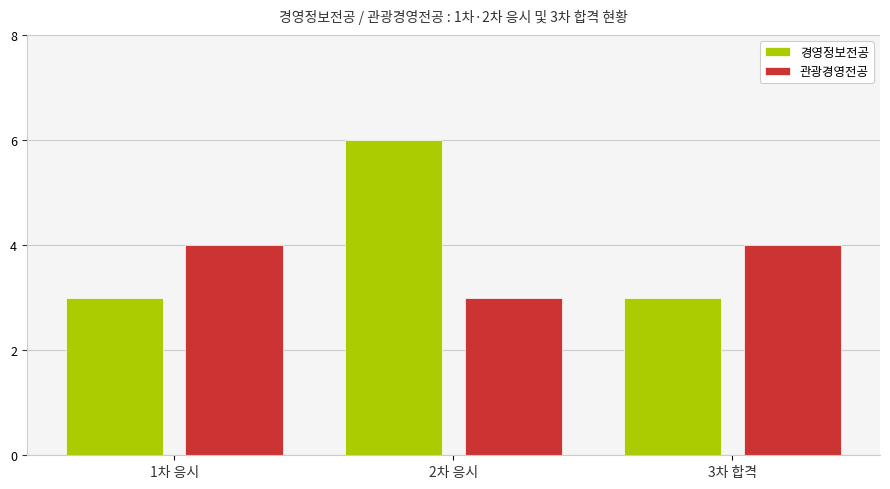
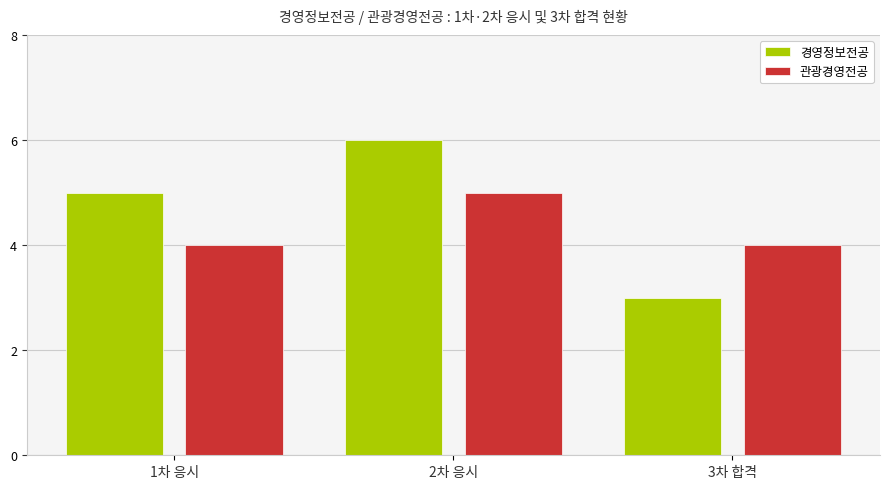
  {
    "경영정보전공": {
-     "1차 응시": 3,
+     "1차 응시": 5,
      "2차 응시": 6,
      "3차 합격": 3
    },
    "관광경영전공": {
      "1차 응시": 4,
-     "2차 응시": 3,
+     "2차 응시": 5,
      "3차 합격": 4
    }
  }
